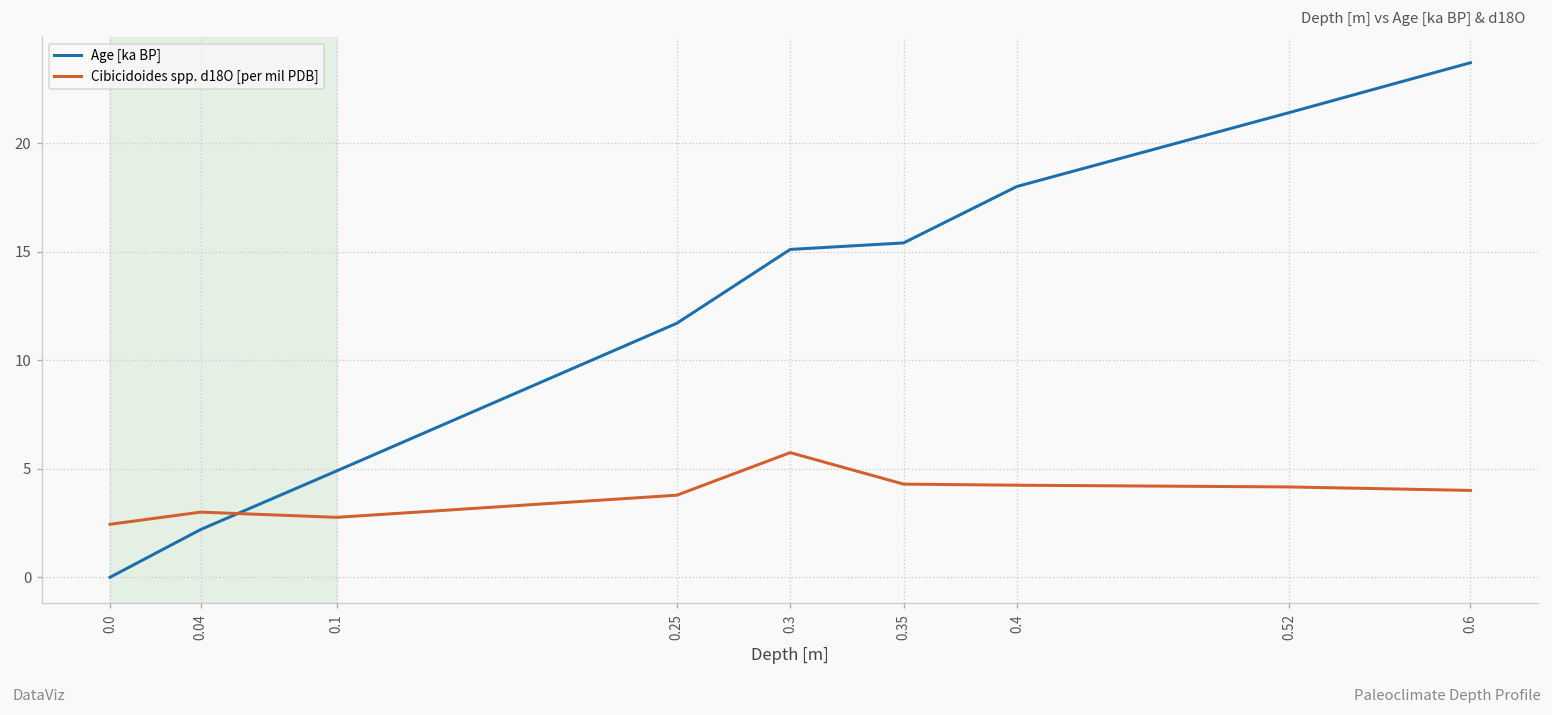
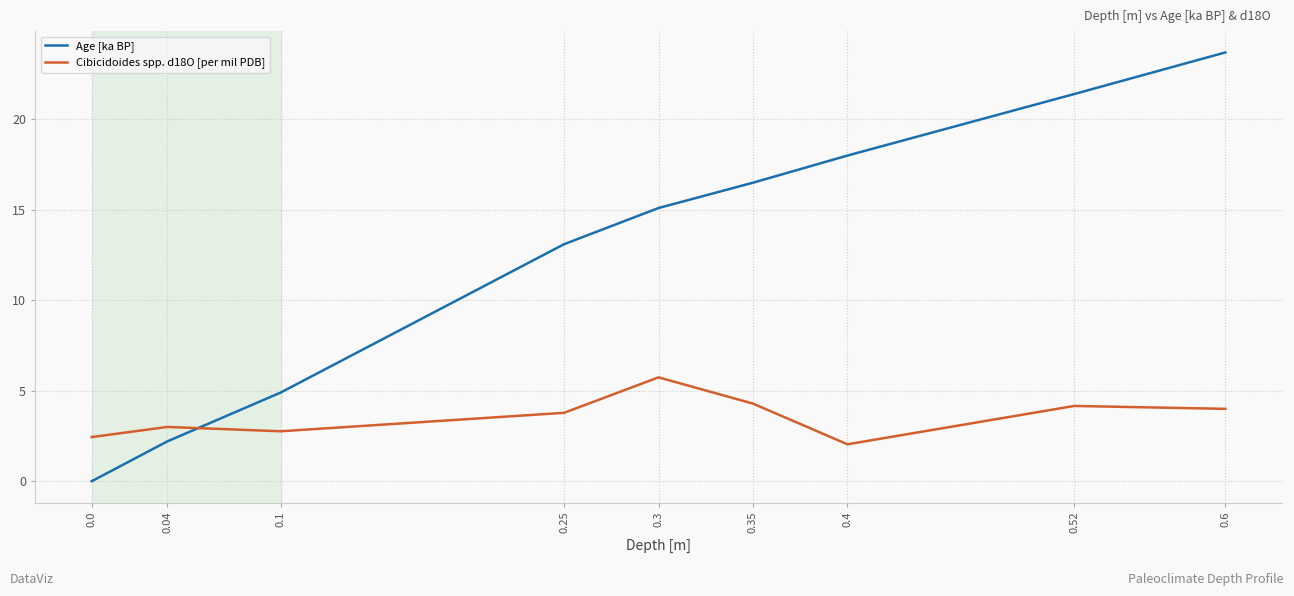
  {
    "Age [ka BP]": {
      "0.0": 0.0,
      "0.04": 2.2,
      "0.1": 4.9,
-     "0.25": 11.7,
+     "0.25": 13.1,
      "0.3": 15.1,
-     "0.35": 15.4,
+     "0.35": 16.5,
      "0.4": 18.0,
      "0.52": 21.4,
      "0.6": 23.7
    },
    "Cibicidoides spp. d18O [per mil PDB]": {
      "0.0": 2.4,
      "0.04": 3.0,
      "0.1": 2.8,
      "0.25": 3.8,
      "0.3": 5.7,
      "0.35": 4.3,
-     "0.4": 4.2,
+     "0.4": 2.0,
      "0.52": 4.2,
      "0.6": 4.0
    }
  }
